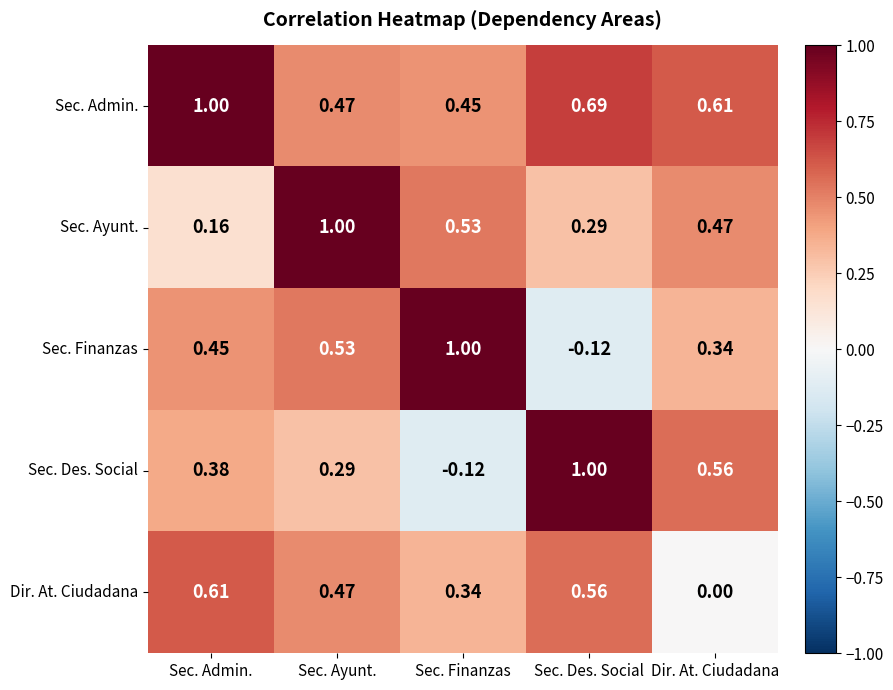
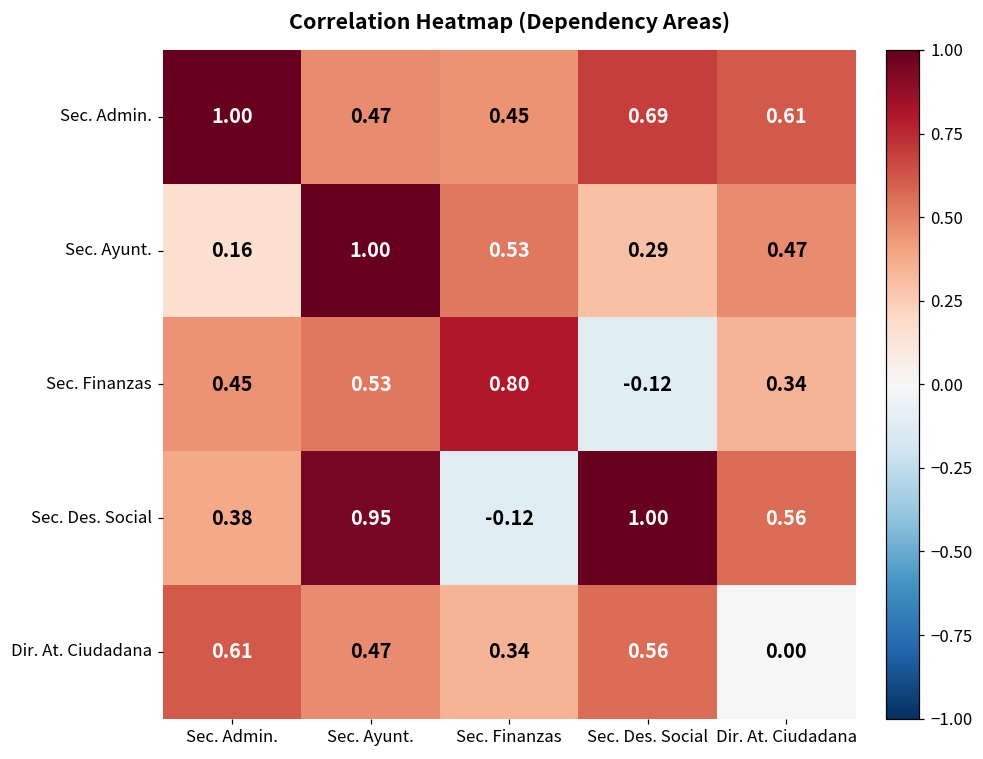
  {
    "Sec. Admin.": {
      "Sec. Admin.": 1.00,
      "Sec. Ayunt.": 0.47,
      "Sec. Finanzas": 0.45,
      "Sec. Des. Social": 0.69,
      "Dir. At. Ciudadana": 0.61
    },
    "Sec. Ayunt.": {
      "Sec. Admin.": 0.16,
      "Sec. Ayunt.": 1.00,
      "Sec. Finanzas": 0.53,
      "Sec. Des. Social": 0.29,
      "Dir. At. Ciudadana": 0.47
    },
    "Sec. Finanzas": {
      "Sec. Admin.": 0.45,
      "Sec. Ayunt.": 0.53,
-     "Sec. Finanzas": 1.00,
+     "Sec. Finanzas": 0.80,
      "Sec. Des. Social": -0.12,
      "Dir. At. Ciudadana": 0.34
    },
    "Sec. Des. Social": {
      "Sec. Admin.": 0.38,
-     "Sec. Ayunt.": 0.29,
+     "Sec. Ayunt.": 0.95,
      "Sec. Finanzas": -0.12,
      "Sec. Des. Social": 1.00,
      "Dir. At. Ciudadana": 0.56
    },
    "Dir. At. Ciudadana": {
      "Sec. Admin.": 0.61,
      "Sec. Ayunt.": 0.47,
      "Sec. Finanzas": 0.34,
      "Sec. Des. Social": 0.56,
      "Dir. At. Ciudadana": 0.00
    }
  }
